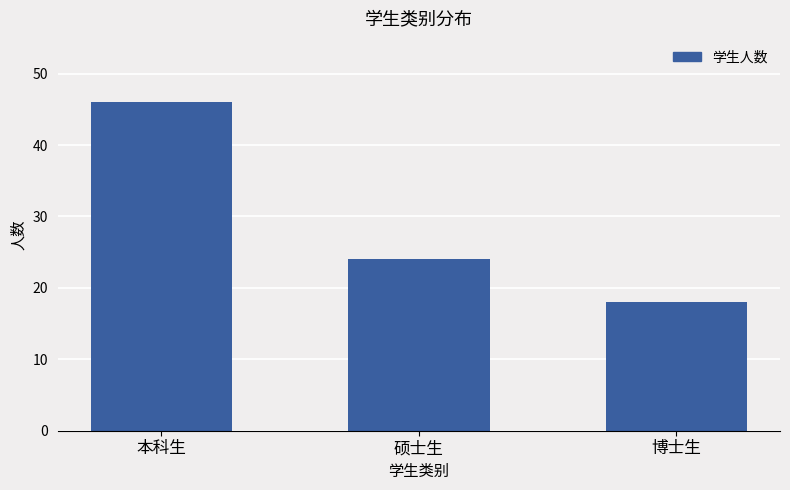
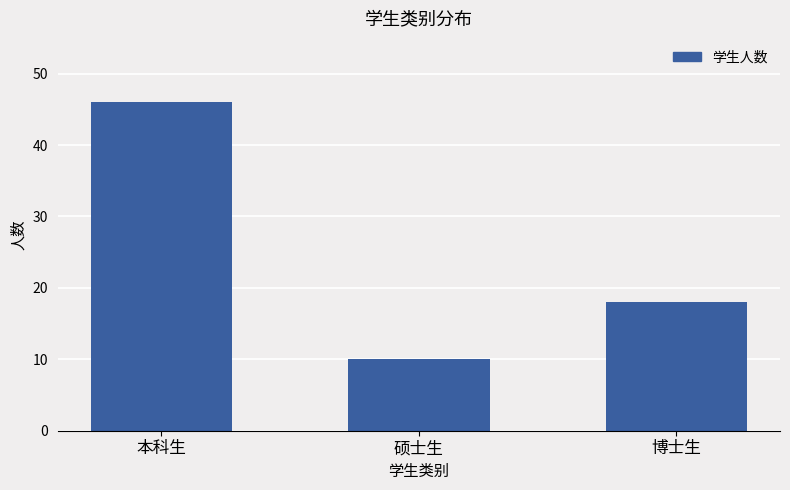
  {
    "本科生": 46,
-   "硕士生": 24,
+   "硕士生": 10,
    "博士生": 18
  }
